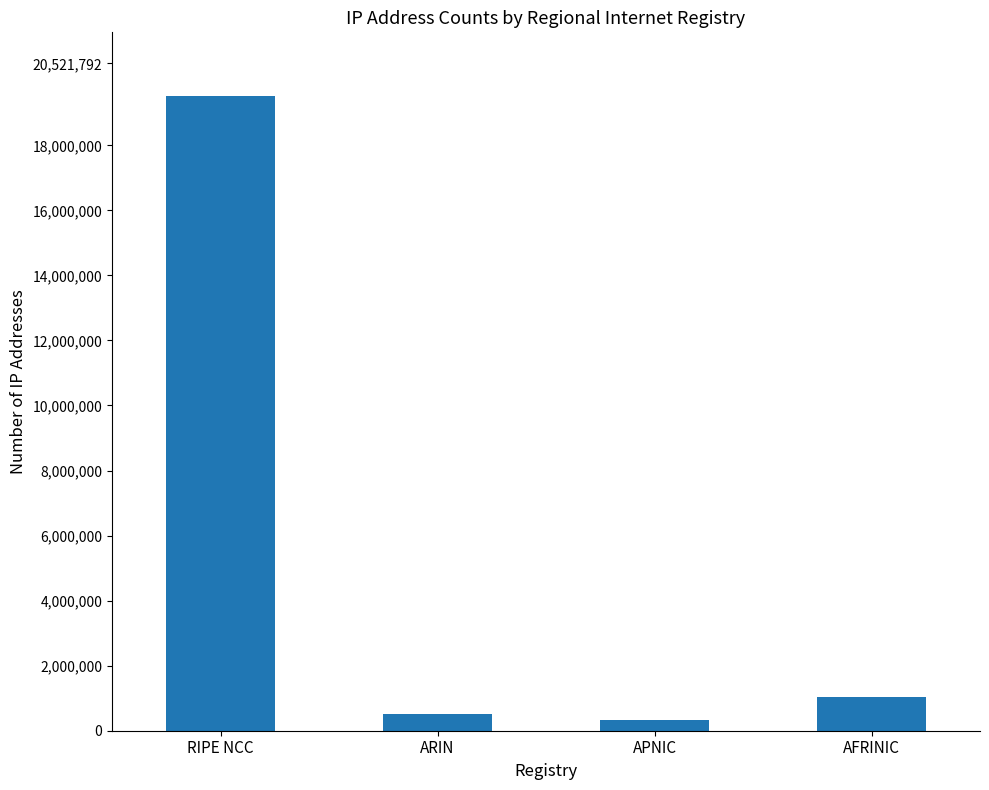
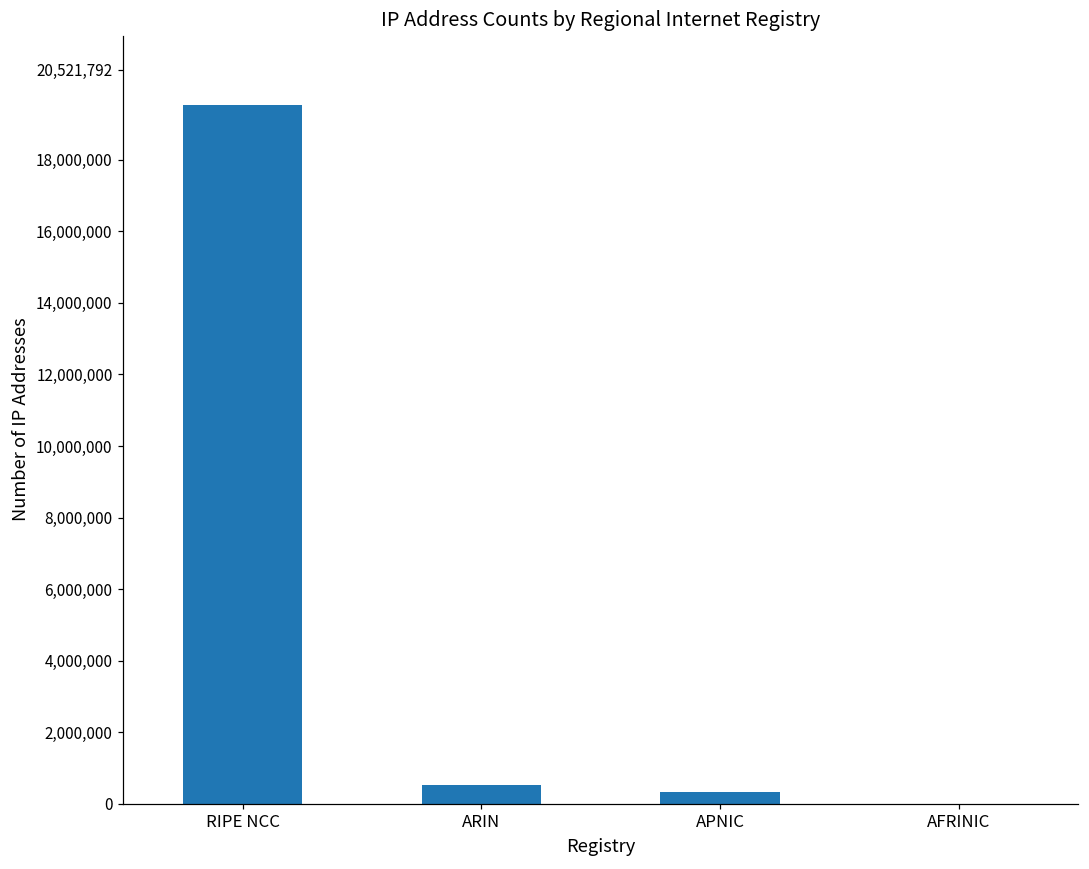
  {
    "RIPE NCC": "19,500,000",
    "ARIN": "500,000",
    "APNIC": "300,000",
-   "AFRINIC": "1,000,000"
+   "AFRINIC": "0"
  }
